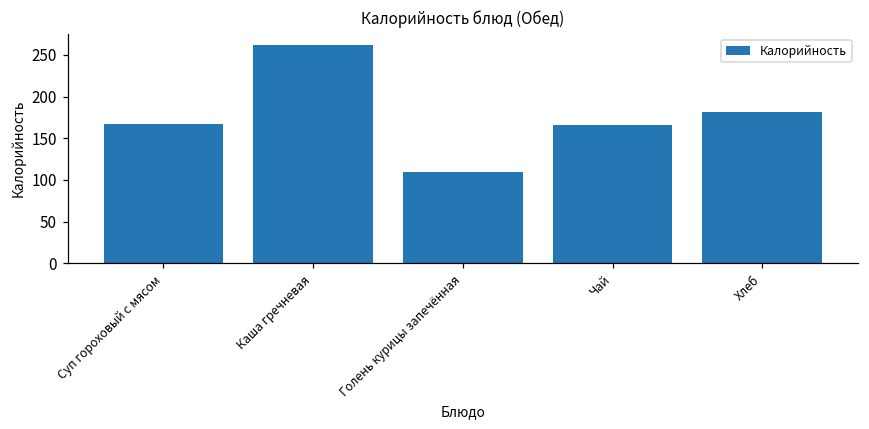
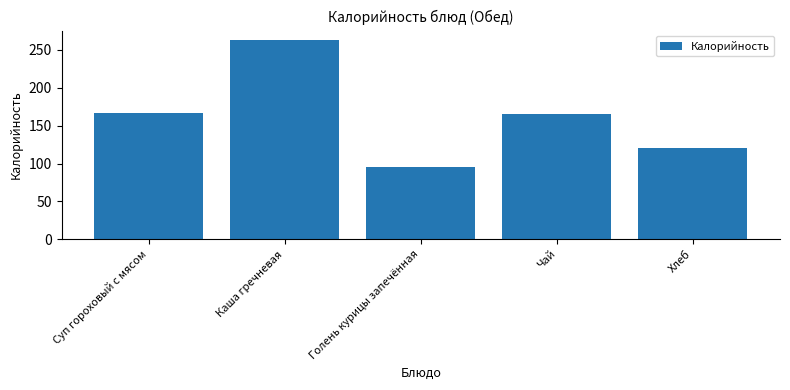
  {
    "Суп гороховый с мясом": 170,
    "Каша гречневая": 260,
-   "Голень курицы запечённая": 110,
+   "Голень курицы запечённая": 100,
    "Чай": 170,
-   "Хлеб": 180
+   "Хлеб": 120
  }
